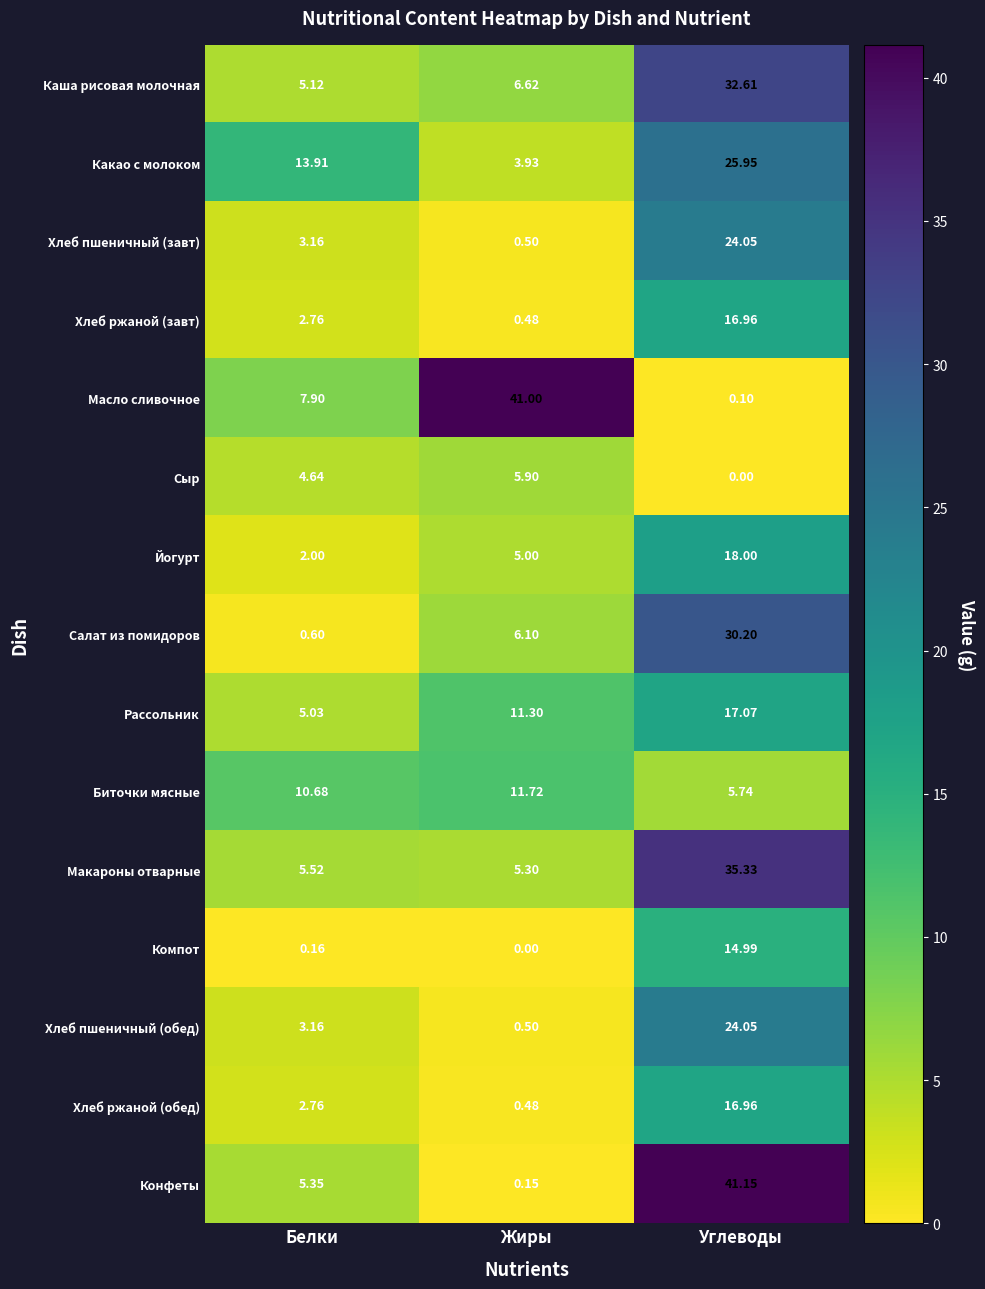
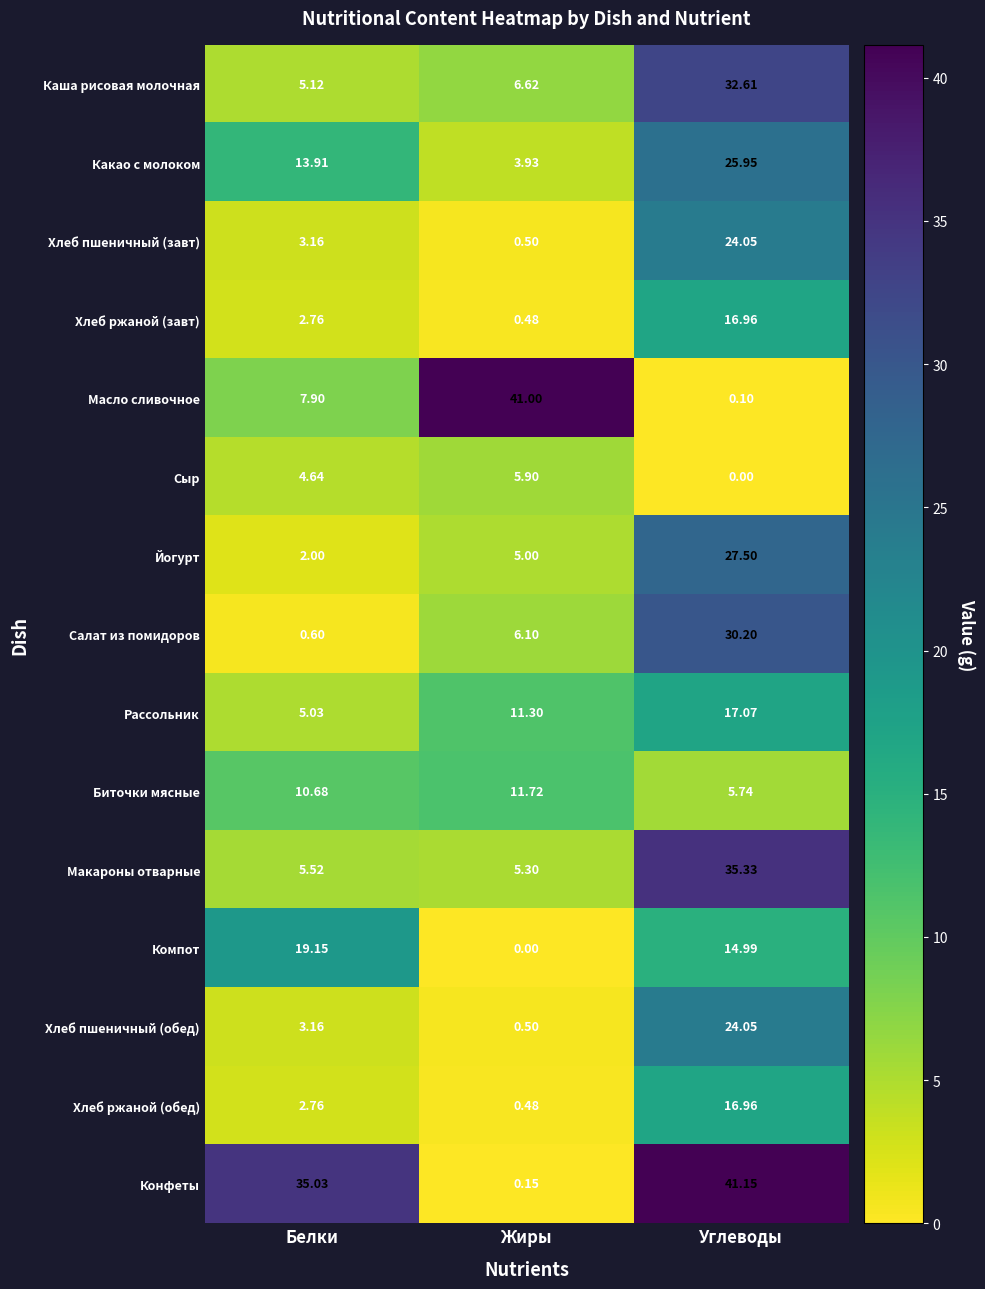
  {
    "Каша рисовая молочная": {
      "Белки": 5.12,
      "Жиры": 6.62,
      "Углеводы": 32.61
    },
    "Какао с молоком": {
      "Белки": 13.91,
      "Жиры": 3.93,
      "Углеводы": 25.95
    },
    "Хлеб пшеничный (завт)": {
      "Белки": 3.16,
      "Жиры": 0.50,
      "Углеводы": 24.05
    },
    "Хлеб ржаной (завт)": {
      "Белки": 2.76,
      "Жиры": 0.48,
      "Углеводы": 16.96
    },
    "Масло сливочное": {
      "Белки": 7.90,
      "Жиры": 41.00,
      "Углеводы": 0.10
    },
    "Сыр": {
      "Белки": 4.64,
      "Жиры": 5.90,
      "Углеводы": 0.00
    },
    "Йогурт": {
      "Белки": 2.00,
      "Жиры": 5.00,
-     "Углеводы": 18.00
+     "Углеводы": 27.50
    },
    "Салат из помидоров": {
      "Белки": 0.60,
      "Жиры": 6.10,
      "Углеводы": 30.20
    },
    "Рассольник": {
      "Белки": 5.03,
      "Жиры": 11.30,
      "Углеводы": 17.07
    },
    "Биточки мясные": {
      "Белки": 10.68,
      "Жиры": 11.72,
      "Углеводы": 5.74
    },
    "Макароны отварные": {
      "Белки": 5.52,
      "Жиры": 5.30,
      "Углеводы": 35.33
    },
    "Компот": {
-     "Белки": 0.16,
+     "Белки": 19.15,
      "Жиры": 0.00,
      "Углеводы": 14.99
    },
    "Хлеб пшеничный (обед)": {
      "Белки": 3.16,
      "Жиры": 0.50,
      "Углеводы": 24.05
    },
    "Хлеб ржаной (обед)": {
      "Белки": 2.76,
      "Жиры": 0.48,
      "Углеводы": 16.96
    },
    "Конфеты": {
-     "Белки": 5.35,
+     "Белки": 35.03,
      "Жиры": 0.15,
      "Углеводы": 41.15
    }
  }
